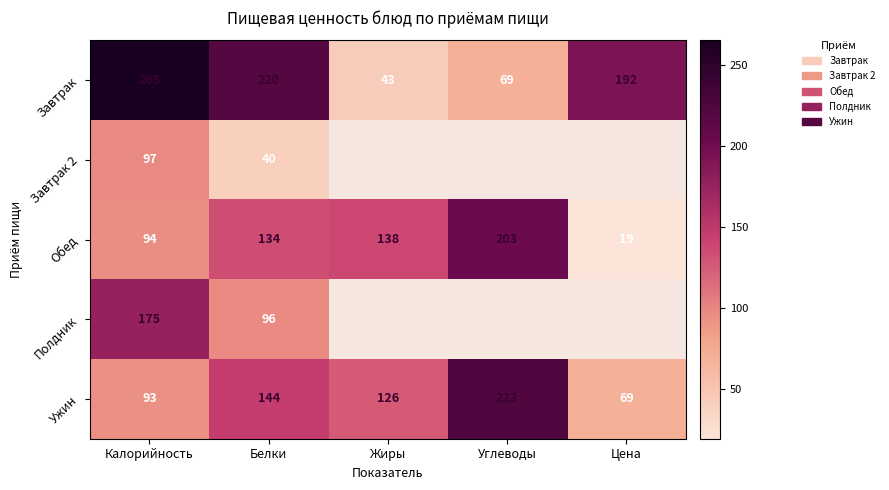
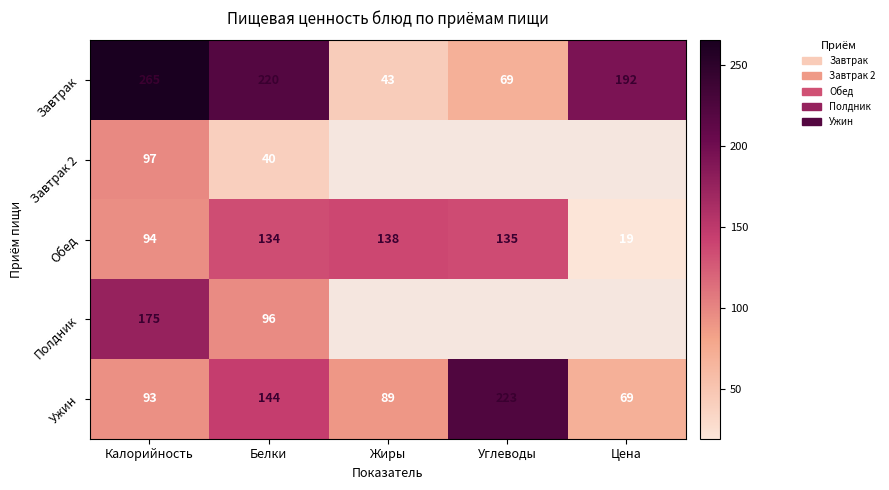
  {
    "Завтрак": {
      "Жиры": 43,
      "Углеводы": 69,
      "Цена": 192
    },
    "Завтрак 2": {
      "Калорийность": 97,
      "Белки": 40
    },
    "Обед": {
      "Калорийность": 94,
      "Белки": 134,
      "Жиры": 138,
-     "Углеводы": 203
+     "Углеводы": 135
    },
    "Полдник": {
      "Калорийность": 175,
      "Белки": 96
    },
    "Ужин": {
      "Калорийность": 93,
      "Белки": 144,
-     "Жиры": 126,
+     "Жиры": 89,
      "Цена": 69
    }
  }
